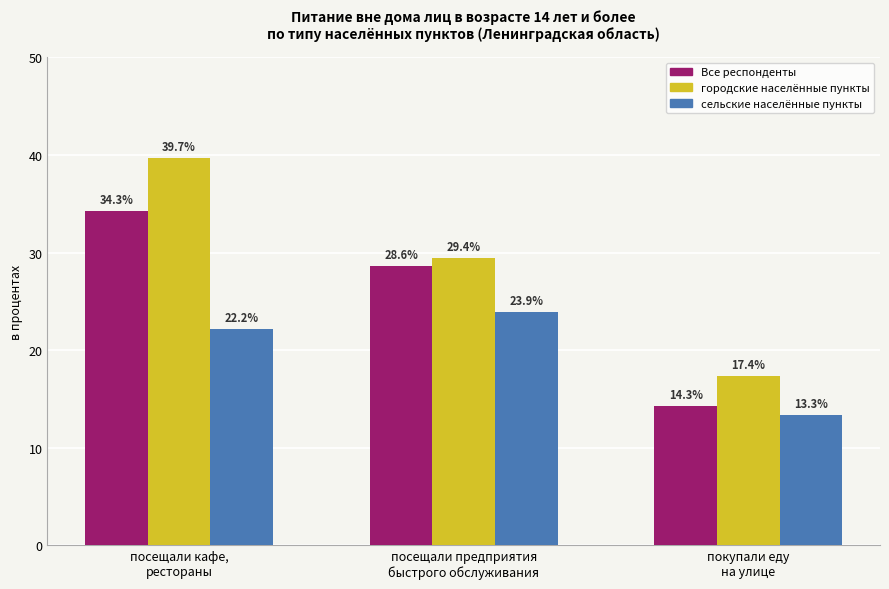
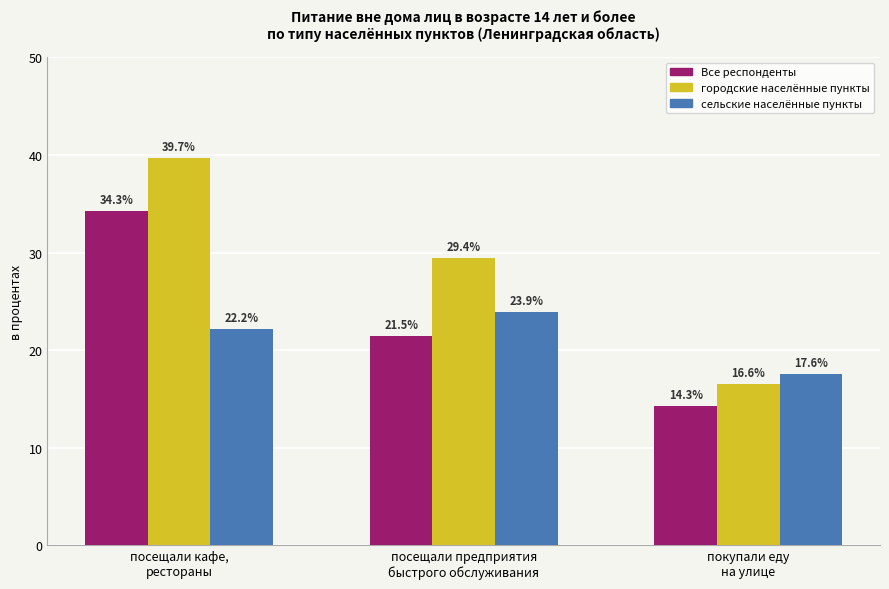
  {
    "Все респонденты": {
      "посещали кафе, рестораны": "34.3%",
-     "посещали предприятия быстрого обслуживания": "28.6%",
+     "посещали предприятия быстрого обслуживания": "21.5%",
      "покупали еду на улице": "14.3%"
    },
    "городские населённые пункты": {
      "посещали кафе, рестораны": "39.7%",
      "посещали предприятия быстрого обслуживания": "29.4%",
-     "покупали еду на улице": "17.4%"
+     "покупали еду на улице": "16.6%"
    },
    "сельские населённые пункты": {
      "посещали кафе, рестораны": "22.2%",
      "посещали предприятия быстрого обслуживания": "23.9%",
-     "покупали еду на улице": "13.3%"
+     "покупали еду на улице": "17.6%"
    }
  }
